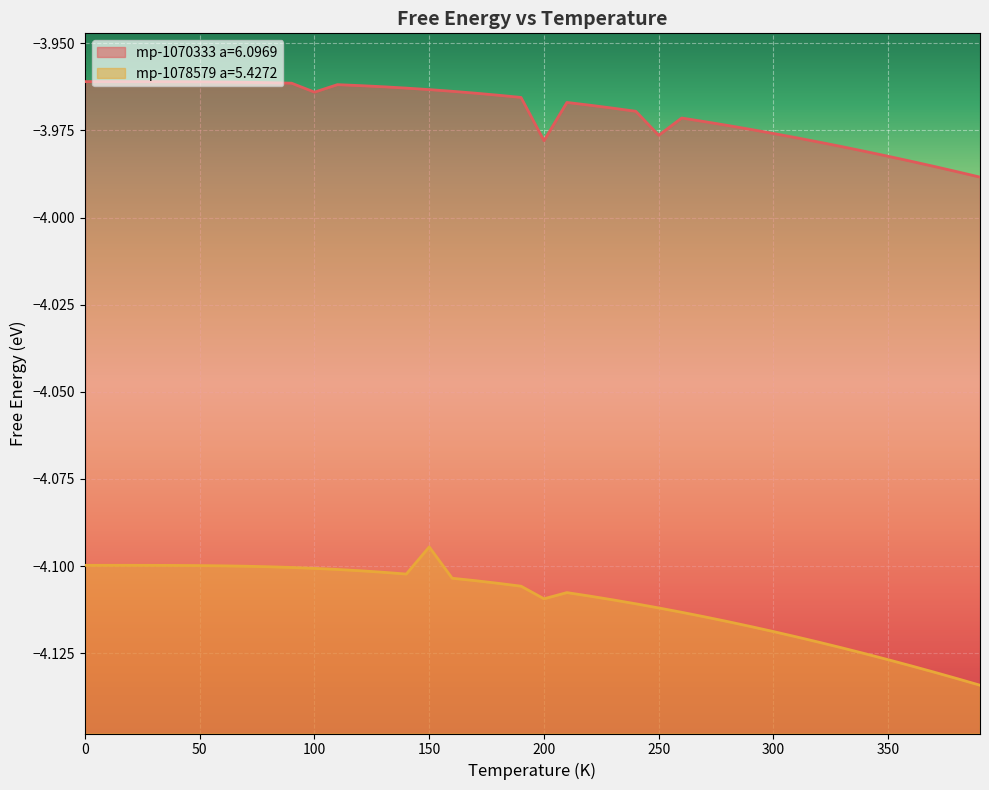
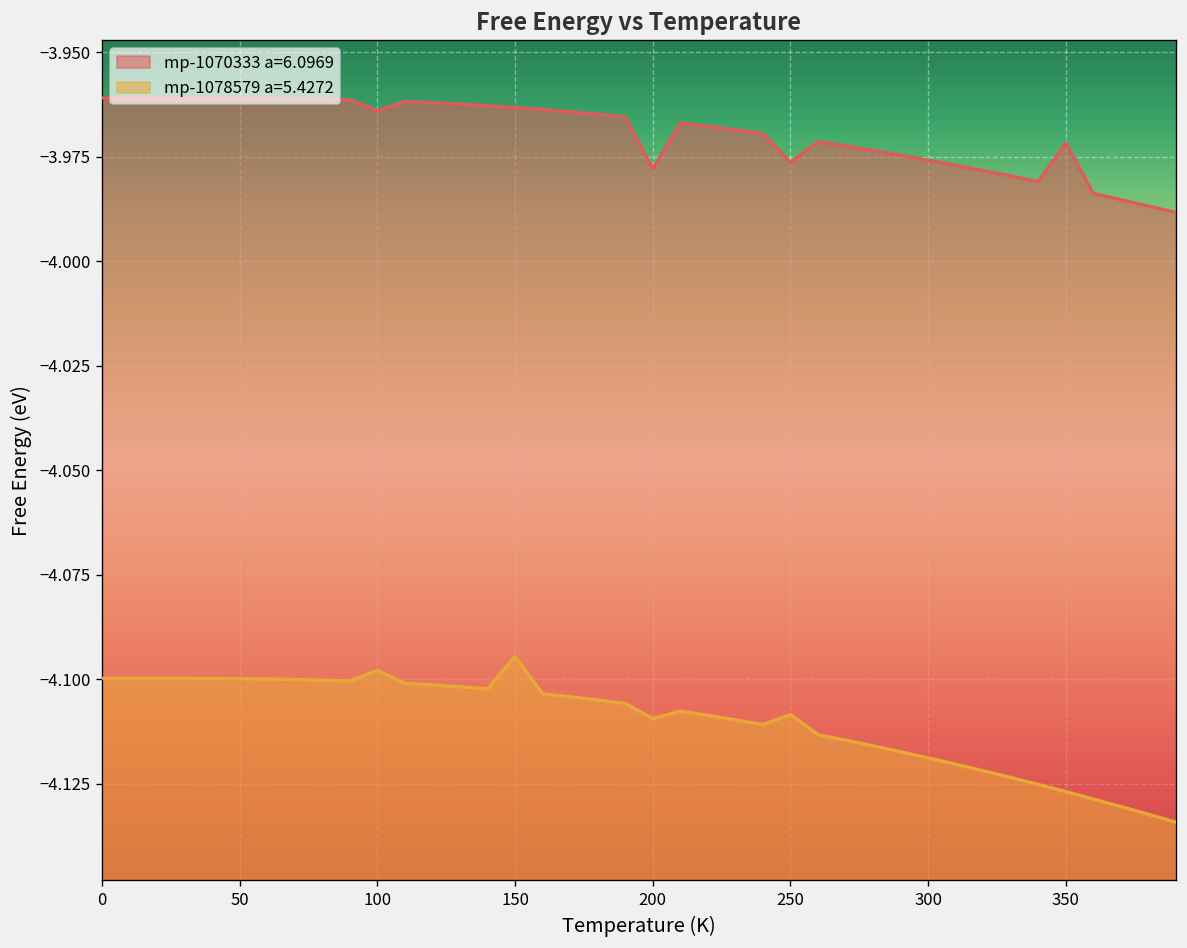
  {
    "mp-1070333 a=6.0969": {
      "0": -3.961,
      "100": -3.964,
      "150": -3.963,
      "200": -3.978,
      "250": -3.976,
      "300": -3.976,
-     "350": -3.982
+     "350": -3.972
    },
    "mp-1078579 a=5.4272": {
      "0": -4.100,
      "50": -4.100,
-     "100": -4.101,
+     "100": -4.098,
      "150": -4.095,
      "200": -4.109,
-     "250": -4.112,
+     "250": -4.108,
      "300": -4.119,
      "350": -4.127
    }
  }
